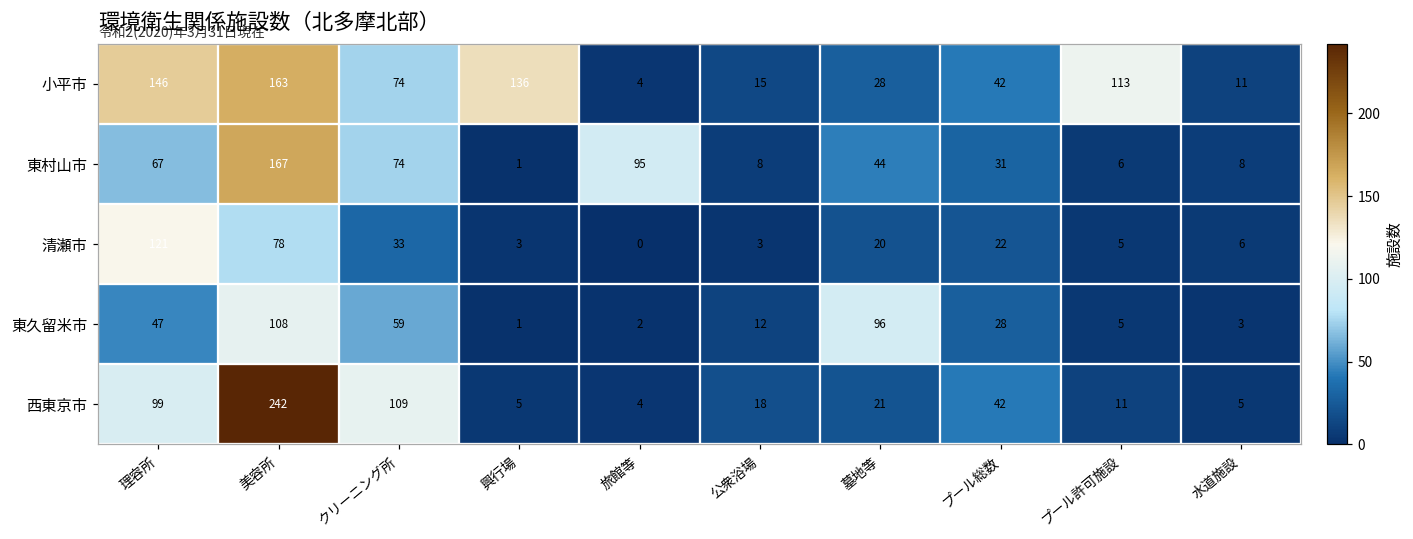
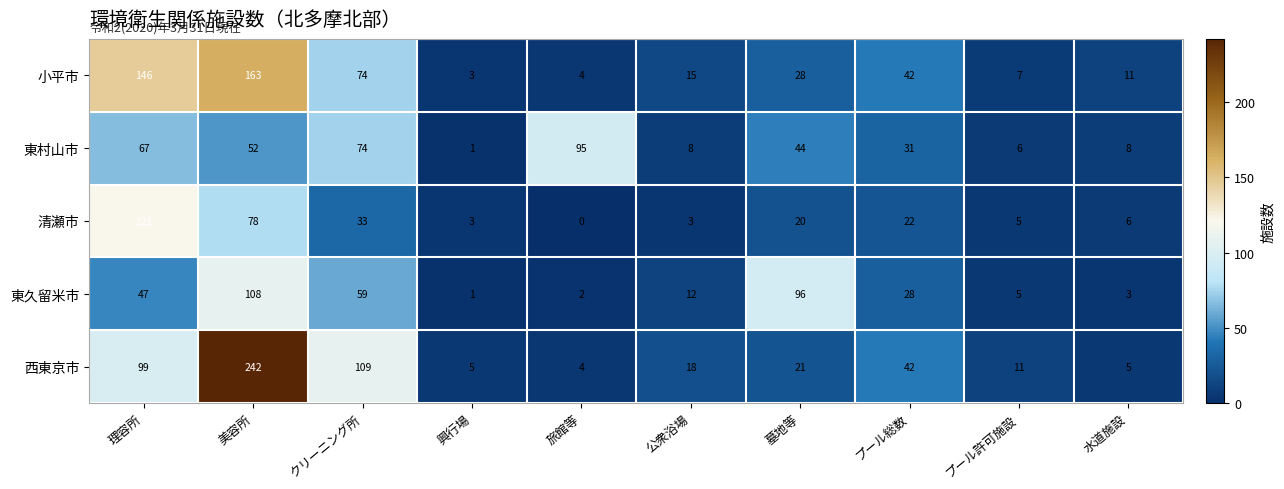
  {
    "小平市": {
      "理容所": 146,
      "美容所": 163,
      "クリーニング所": 74,
-     "興行場": 136,
+     "興行場": 3,
      "旅館等": 4,
      "公衆浴場": 15,
      "墓地等": 28,
      "プール総数": 42,
-     "プール許可施設": 113,
+     "プール許可施設": 7,
      "水道施設": 11
    },
    "東村山市": {
      "理容所": 67,
-     "美容所": 167,
+     "美容所": 52,
      "クリーニング所": 74,
      "興行場": 1,
      "旅館等": 95,
      "公衆浴場": 8,
      "墓地等": 44,
      "プール総数": 31,
      "プール許可施設": 6,
      "水道施設": 8
    },
    "清瀬市": {
      "美容所": 78,
      "クリーニング所": 33,
      "興行場": 3,
      "旅館等": 0,
      "公衆浴場": 3,
      "墓地等": 20,
      "プール総数": 22,
      "プール許可施設": 5,
      "水道施設": 6
    },
    "東久留米市": {
      "理容所": 47,
      "美容所": 108,
      "クリーニング所": 59,
      "興行場": 1,
      "旅館等": 2,
      "公衆浴場": 12,
      "墓地等": 96,
      "プール総数": 28,
      "プール許可施設": 5,
      "水道施設": 3
    },
    "西東京市": {
      "理容所": 99,
      "美容所": 242,
      "クリーニング所": 109,
      "興行場": 5,
      "旅館等": 4,
      "公衆浴場": 18,
      "墓地等": 21,
      "プール総数": 42,
      "プール許可施設": 11,
      "水道施設": 5
    }
  }
